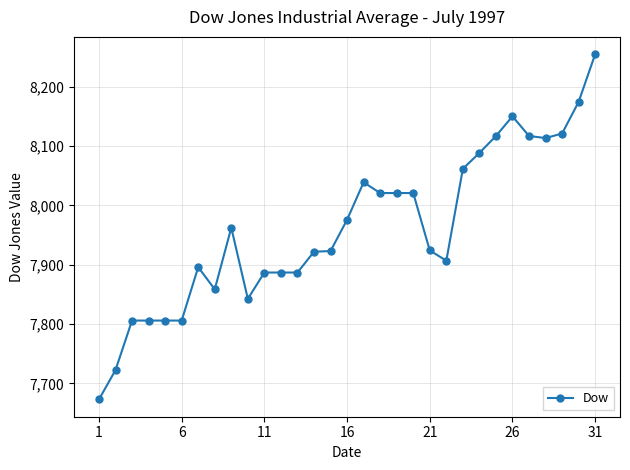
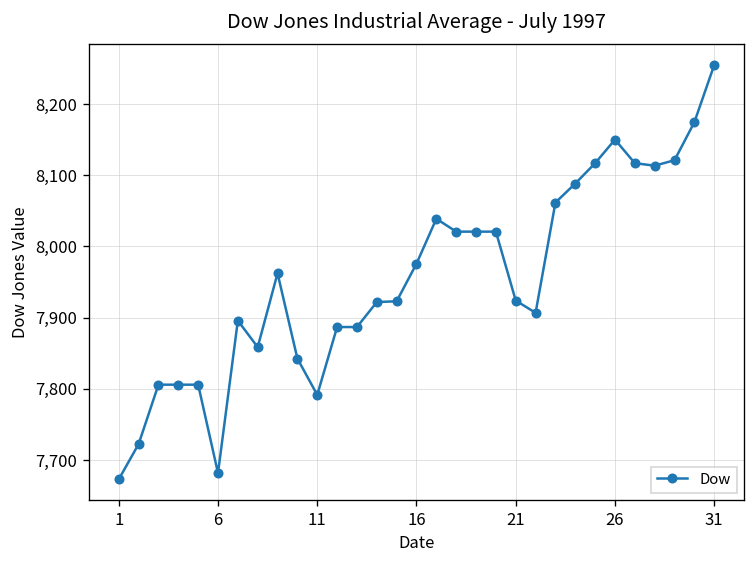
  {
    "1": "7,670",
-   "6": "7,810",
-   "11": "7,890",
+   "6": "7,680",
+   "11": "7,790",
    "16": "7,980",
    "21": "7,920",
    "26": "8,150",
    "31": "8,250"
  }
